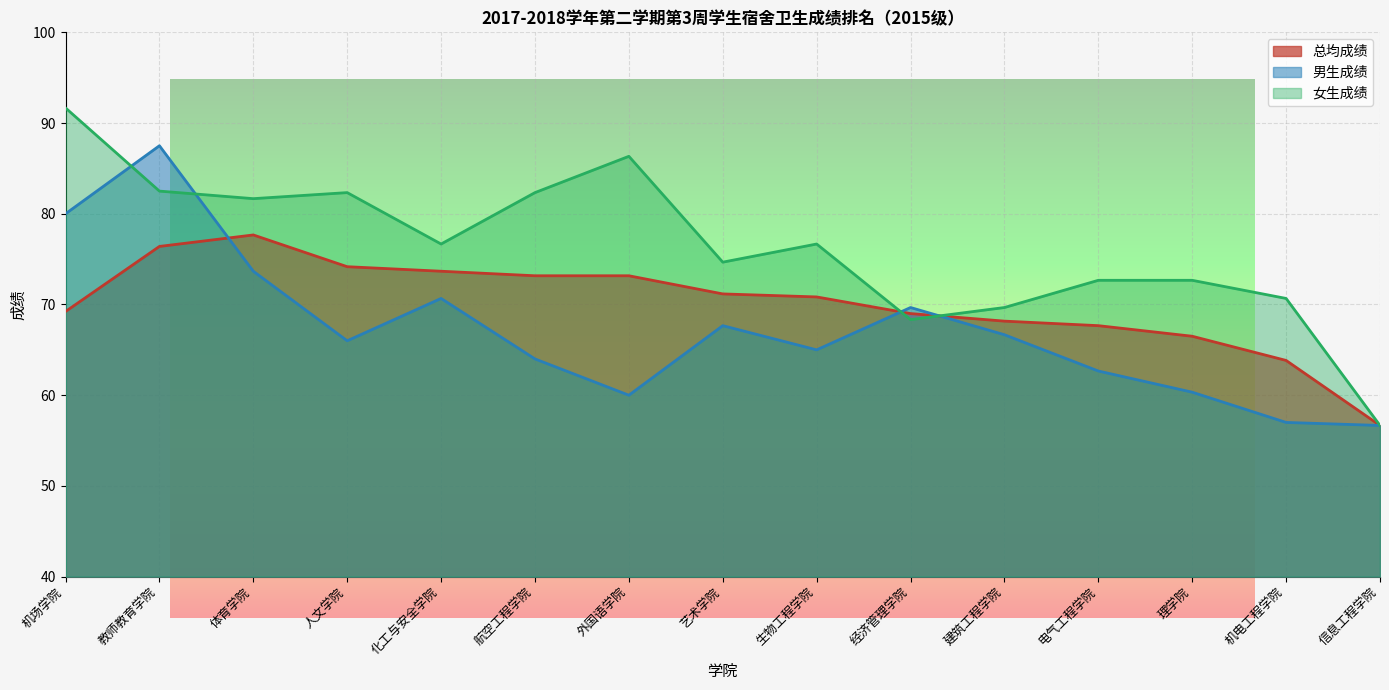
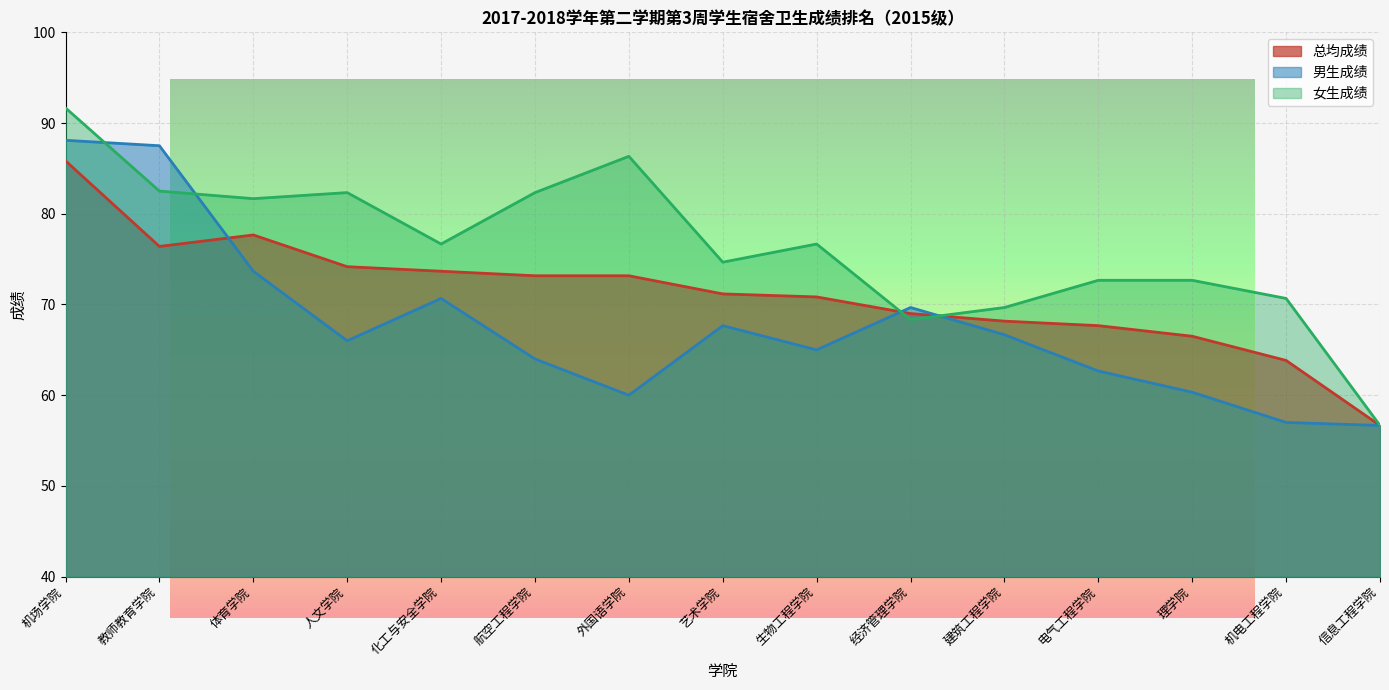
  {
    "总均成绩": {
-     "机场学院": 69,
+     "机场学院": 86,
      "教师教育学院": 76
    },
    "男生成绩": {
-     "机场学院": 80,
+     "机场学院": 88,
      "教师教育学院": 88
    },
    "女生成绩": {
      "机场学院": 92,
      "教师教育学院": 83
    }
  }
